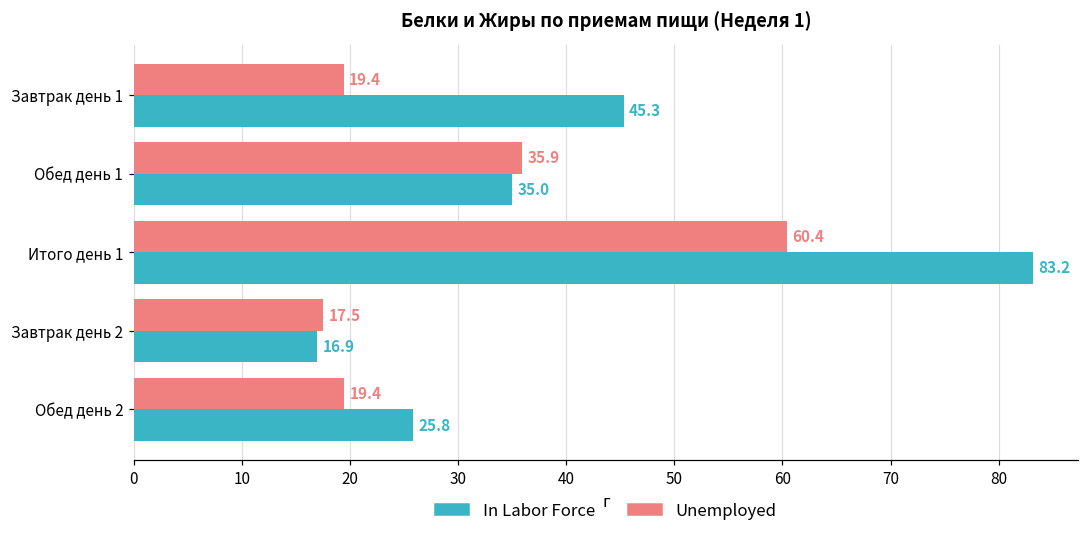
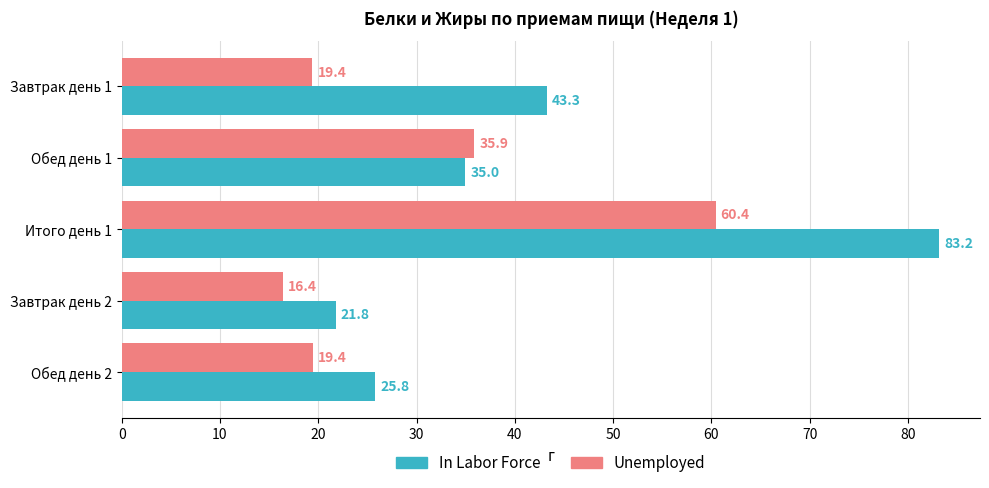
  {
    "In Labor Force": {
-     "Завтрак день 1": 45.3,
+     "Завтрак день 1": 43.3,
      "Обед день 1": 35.0,
      "Итого день 1": 83.2,
-     "Завтрак день 2": 16.9,
+     "Завтрак день 2": 21.8,
      "Обед день 2": 25.8
    },
    "Unemployed": {
      "Завтрак день 1": 19.4,
      "Обед день 1": 35.9,
      "Итого день 1": 60.4,
-     "Завтрак день 2": 17.5,
+     "Завтрак день 2": 16.4,
      "Обед день 2": 19.4
    }
  }
